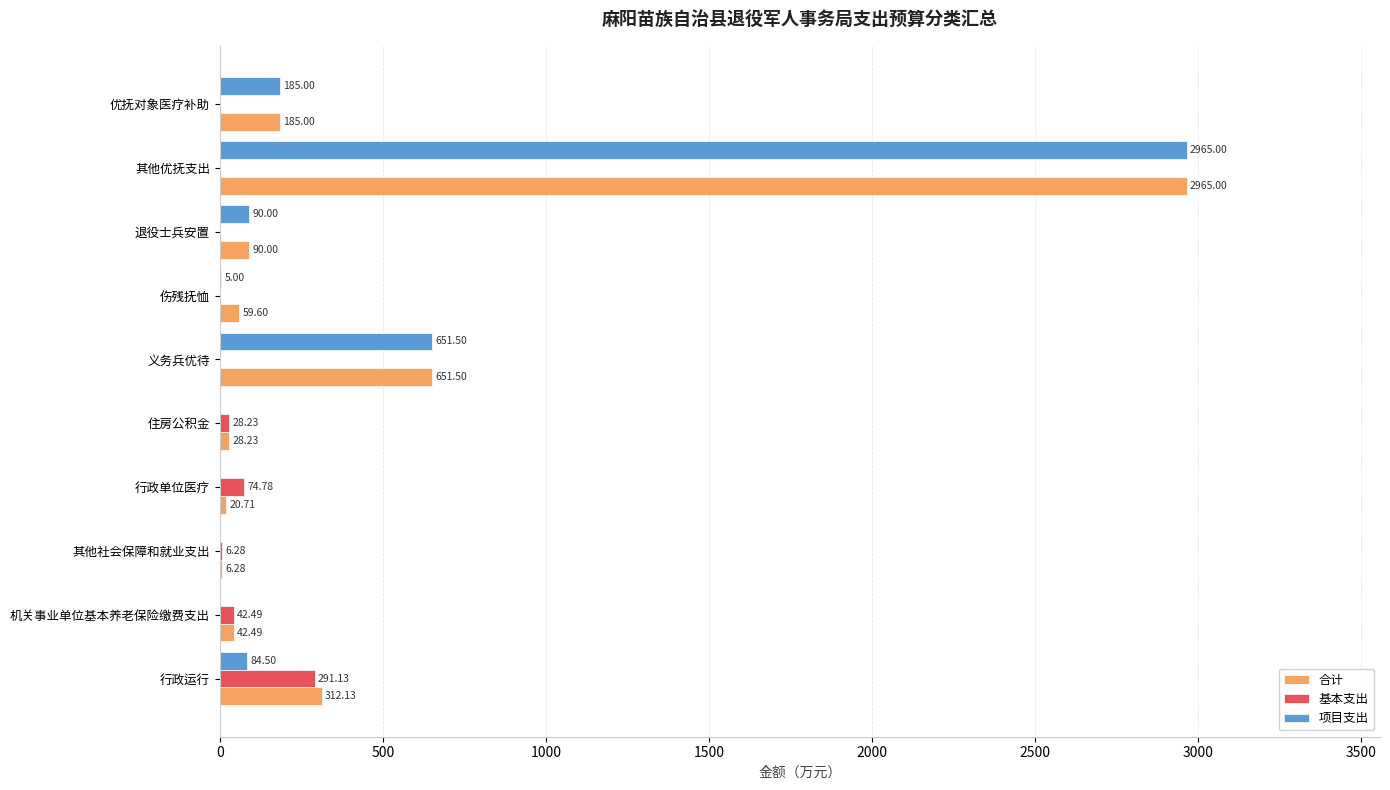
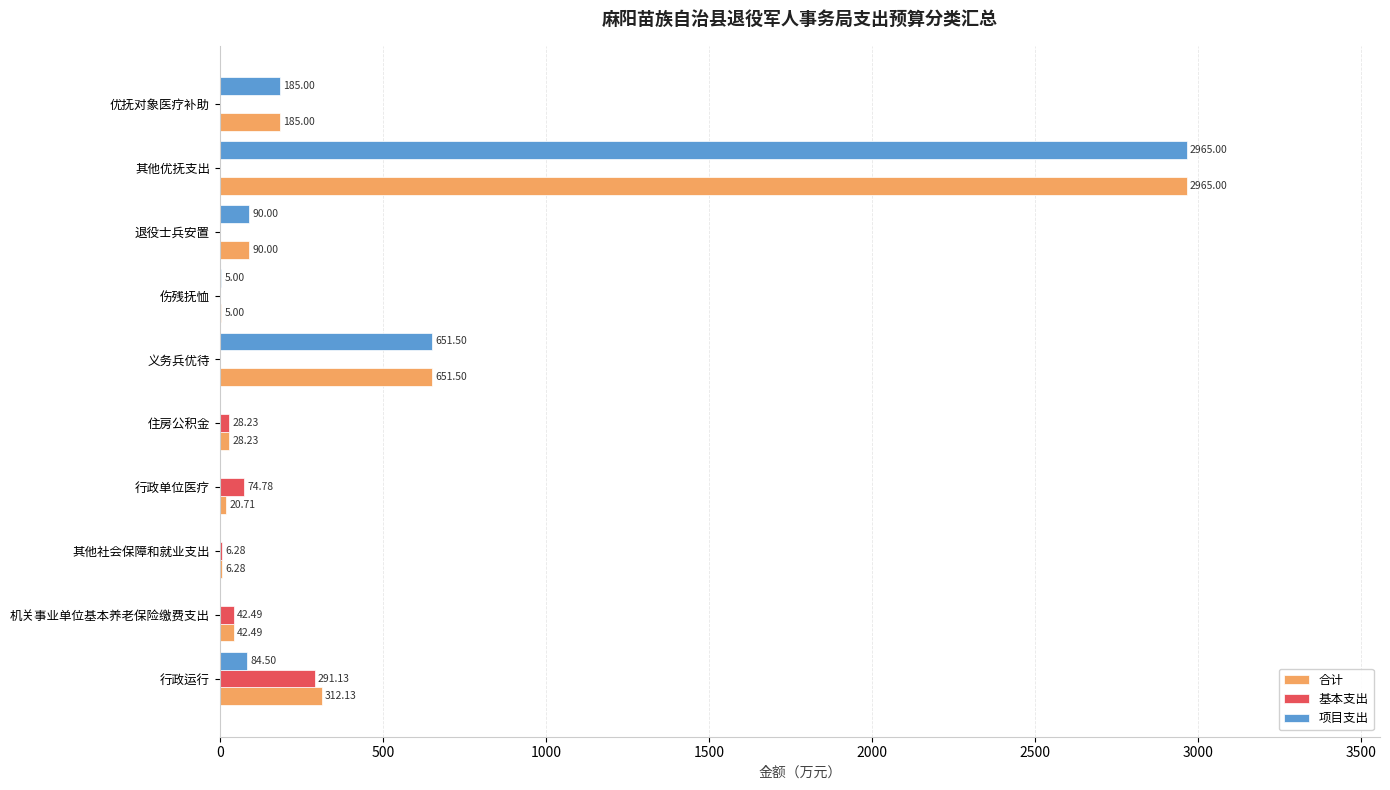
  {
    "合计": {
      "优抚对象医疗补助": 185.00,
      "其他优抚支出": 2965.00,
      "退役士兵安置": 90.00,
-     "伤残抚恤": 59.60,
+     "伤残抚恤": 5.00,
      "义务兵优待": 651.50,
      "住房公积金": 28.23,
      "行政单位医疗": 20.71,
      "其他社会保障和就业支出": 6.28,
      "机关事业单位基本养老保险缴费支出": 42.49,
      "行政运行": 312.13
    },
    "基本支出": {
      "住房公积金": 28.23,
      "行政单位医疗": 74.78,
      "其他社会保障和就业支出": 6.28,
      "机关事业单位基本养老保险缴费支出": 42.49,
      "行政运行": 291.13
    },
    "项目支出": {
      "优抚对象医疗补助": 185.00,
      "其他优抚支出": 2965.00,
      "退役士兵安置": 90.00,
      "伤残抚恤": 5.00,
      "义务兵优待": 651.50,
      "行政运行": 84.50
    }
  }
